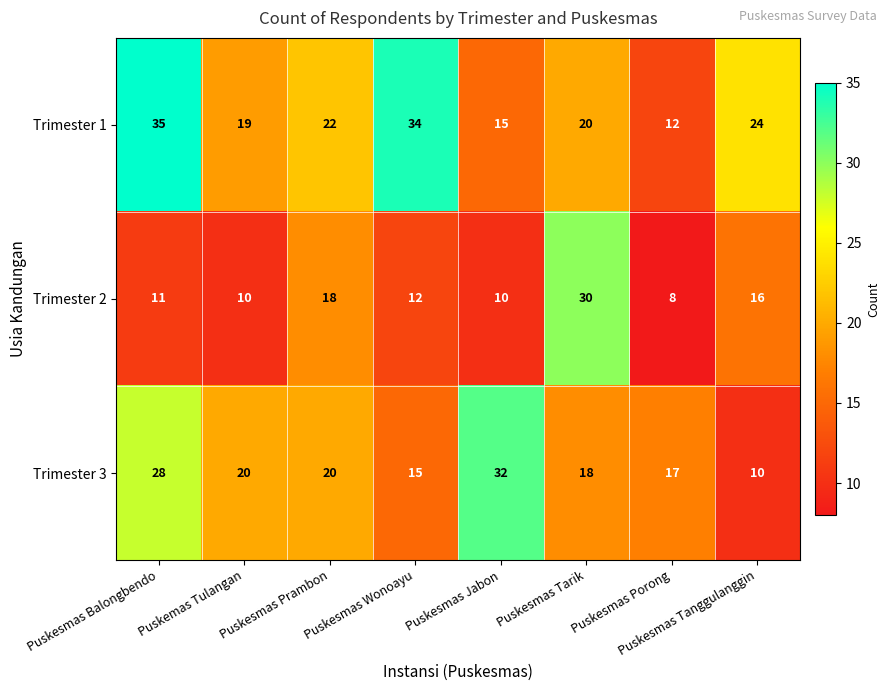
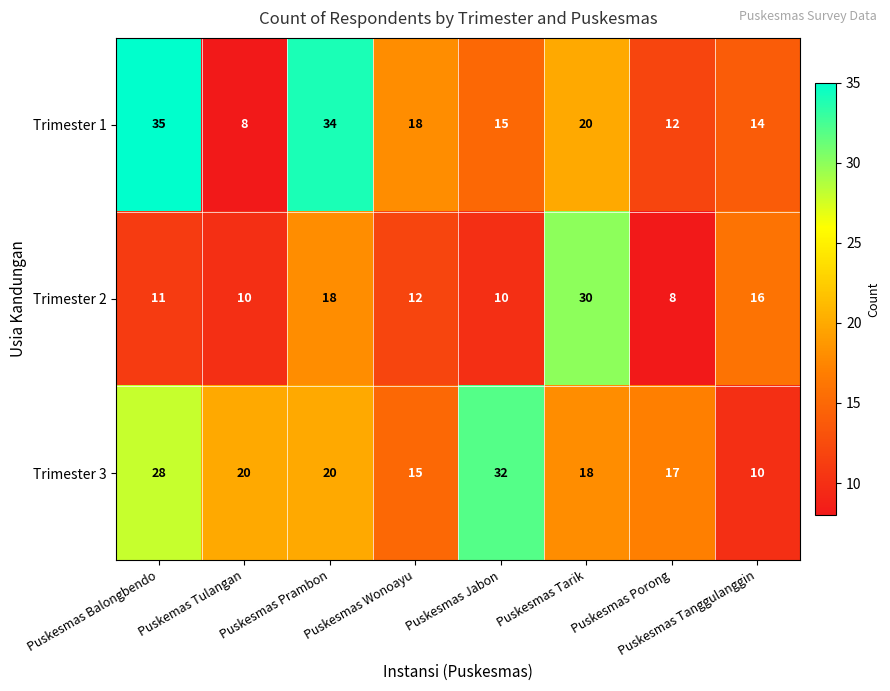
  {
    "Trimester 1": {
      "Puskesmas Balongbendo": 35,
-     "Puskemas Tulangan": 19,
-     "Puskesmas Prambon": 22,
-     "Puskesmas Wonoayu": 34,
+     "Puskemas Tulangan": 8,
+     "Puskesmas Prambon": 34,
+     "Puskesmas Wonoayu": 18,
      "Puskesmas Jabon": 15,
      "Puskesmas Tarik": 20,
      "Puskesmas Porong": 12,
-     "Puskesmas Tanggulanggin": 24
+     "Puskesmas Tanggulanggin": 14
    },
    "Trimester 2": {
      "Puskesmas Balongbendo": 11,
      "Puskemas Tulangan": 10,
      "Puskesmas Prambon": 18,
      "Puskesmas Wonoayu": 12,
      "Puskesmas Jabon": 10,
      "Puskesmas Tarik": 30,
      "Puskesmas Porong": 8,
      "Puskesmas Tanggulanggin": 16
    },
    "Trimester 3": {
      "Puskesmas Balongbendo": 28,
      "Puskemas Tulangan": 20,
      "Puskesmas Prambon": 20,
      "Puskesmas Wonoayu": 15,
      "Puskesmas Jabon": 32,
      "Puskesmas Tarik": 18,
      "Puskesmas Porong": 17,
      "Puskesmas Tanggulanggin": 10
    }
  }
